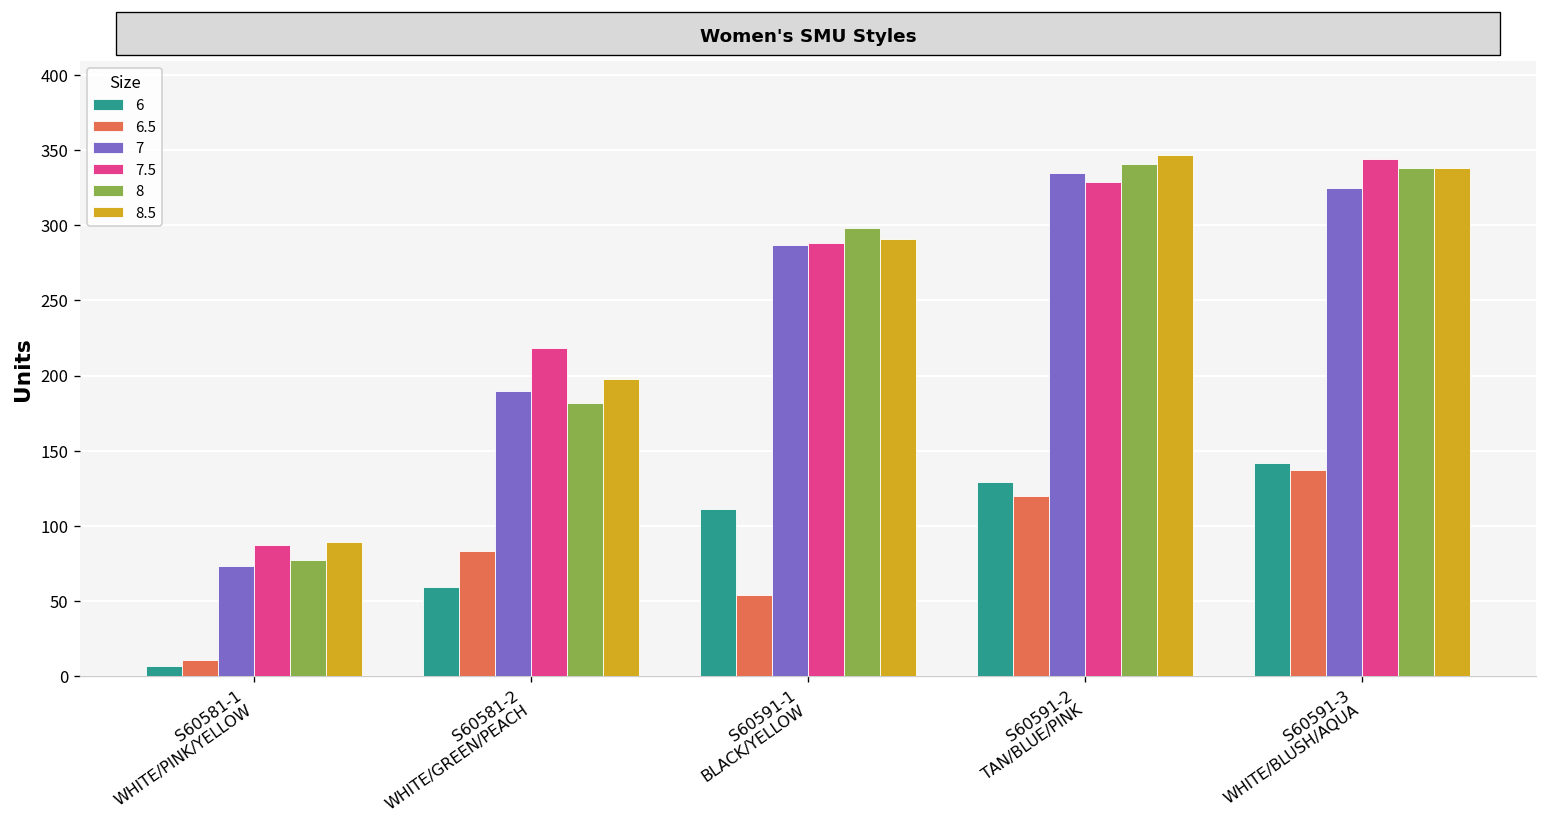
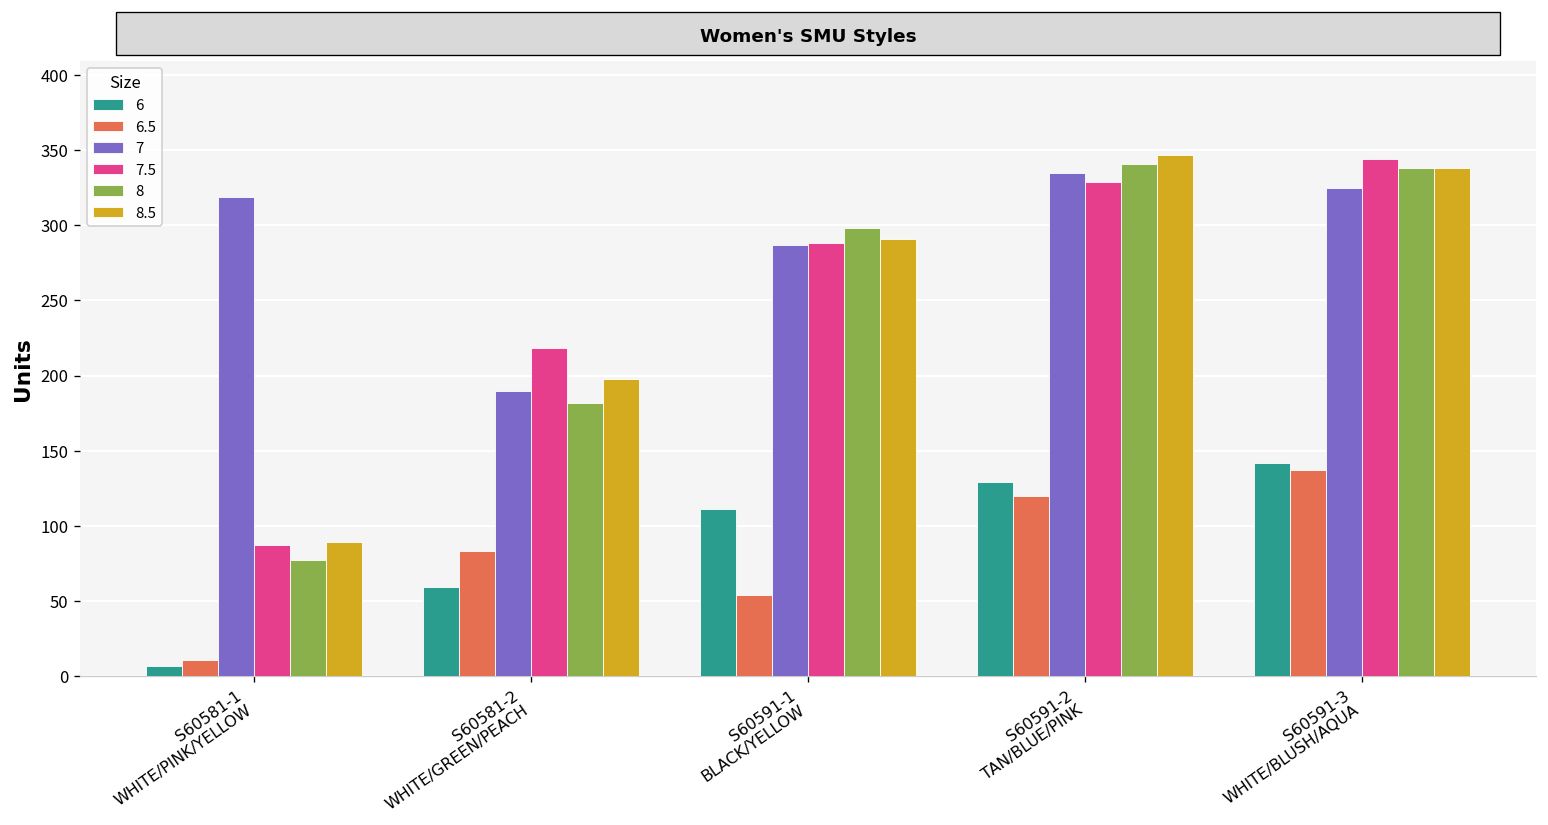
  {
    "6": {
      "S60581-1 WHITE/PINK/YELLOW": 7,
      "S60581-2 WHITE/GREEN/PEACH": 59,
      "S60591-1 BLACK/YELLOW": 111,
      "S60591-2 TAN/BLUE/PINK": 129,
      "S60591-3 WHITE/BLUSH/AQUA": 142
    },
    "6.5": {
      "S60581-1 WHITE/PINK/YELLOW": 11,
      "S60581-2 WHITE/GREEN/PEACH": 83,
      "S60591-1 BLACK/YELLOW": 54,
      "S60591-2 TAN/BLUE/PINK": 120,
      "S60591-3 WHITE/BLUSH/AQUA": 137
    },
    "7": {
-     "S60581-1 WHITE/PINK/YELLOW": 73,
+     "S60581-1 WHITE/PINK/YELLOW": 319,
      "S60581-2 WHITE/GREEN/PEACH": 190,
      "S60591-1 BLACK/YELLOW": 287,
      "S60591-2 TAN/BLUE/PINK": 335,
      "S60591-3 WHITE/BLUSH/AQUA": 325
    },
    "7.5": {
      "S60581-1 WHITE/PINK/YELLOW": 87,
      "S60581-2 WHITE/GREEN/PEACH": 218,
      "S60591-1 BLACK/YELLOW": 288,
      "S60591-2 TAN/BLUE/PINK": 329,
      "S60591-3 WHITE/BLUSH/AQUA": 344
    },
    "8": {
      "S60581-1 WHITE/PINK/YELLOW": 77,
      "S60581-2 WHITE/GREEN/PEACH": 182,
      "S60591-1 BLACK/YELLOW": 298,
      "S60591-2 TAN/BLUE/PINK": 341,
      "S60591-3 WHITE/BLUSH/AQUA": 338
    },
    "8.5": {
      "S60581-1 WHITE/PINK/YELLOW": 89,
      "S60581-2 WHITE/GREEN/PEACH": 198,
      "S60591-1 BLACK/YELLOW": 291,
      "S60591-2 TAN/BLUE/PINK": 347,
      "S60591-3 WHITE/BLUSH/AQUA": 338
    }
  }
